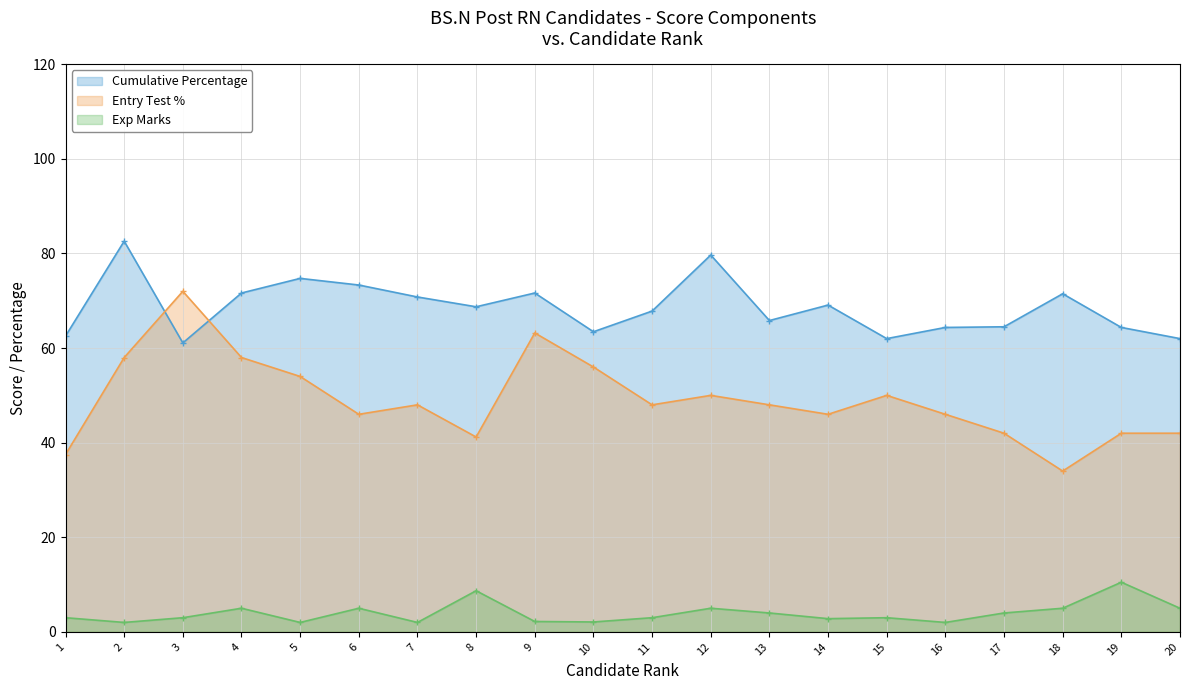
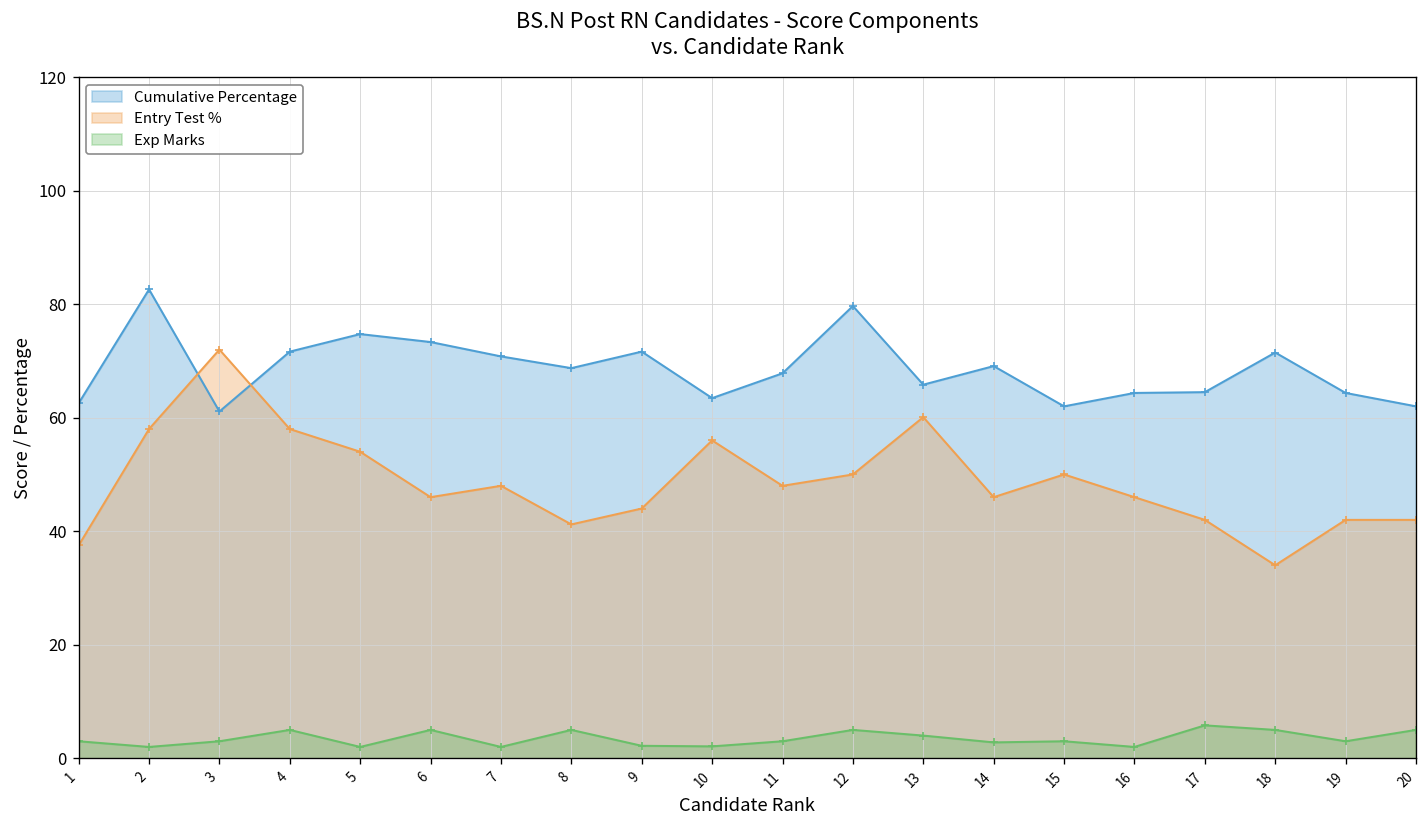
  {
    "Cumulative Percentage": {
      "1": 63,
      "2": 83,
      "3": 61,
      "4": 72,
      "5": 75,
      "6": 73,
      "7": 71,
      "8": 69,
      "9": 72,
      "10": 63,
      "11": 68,
      "12": 80,
      "13": 66,
      "14": 69,
      "15": 62,
      "16": 64,
      "17": 65,
      "18": 71,
      "19": 64,
      "20": 62
    },
    "Entry Test %": {
      "1": 38,
      "2": 58,
      "3": 72,
      "4": 58,
      "5": 54,
      "6": 46,
      "7": 48,
      "8": 41,
-     "9": 63,
+     "9": 44,
      "10": 56,
      "11": 48,
      "12": 50,
-     "13": 48,
+     "13": 60,
      "14": 46,
      "15": 50,
      "16": 46,
      "17": 42,
      "18": 34,
      "19": 42,
      "20": 42
    },
    "Exp Marks": {
      "1": 3,
      "2": 2,
      "3": 3,
      "4": 5,
      "5": 2,
      "6": 5,
      "7": 2,
-     "8": 9,
+     "8": 5,
      "9": 2,
      "10": 2,
      "11": 3,
      "12": 5,
      "13": 4,
      "14": 3,
      "15": 3,
      "16": 2,
-     "17": 4,
+     "17": 6,
      "18": 5,
-     "19": 11,
+     "19": 3,
      "20": 5
    }
  }
